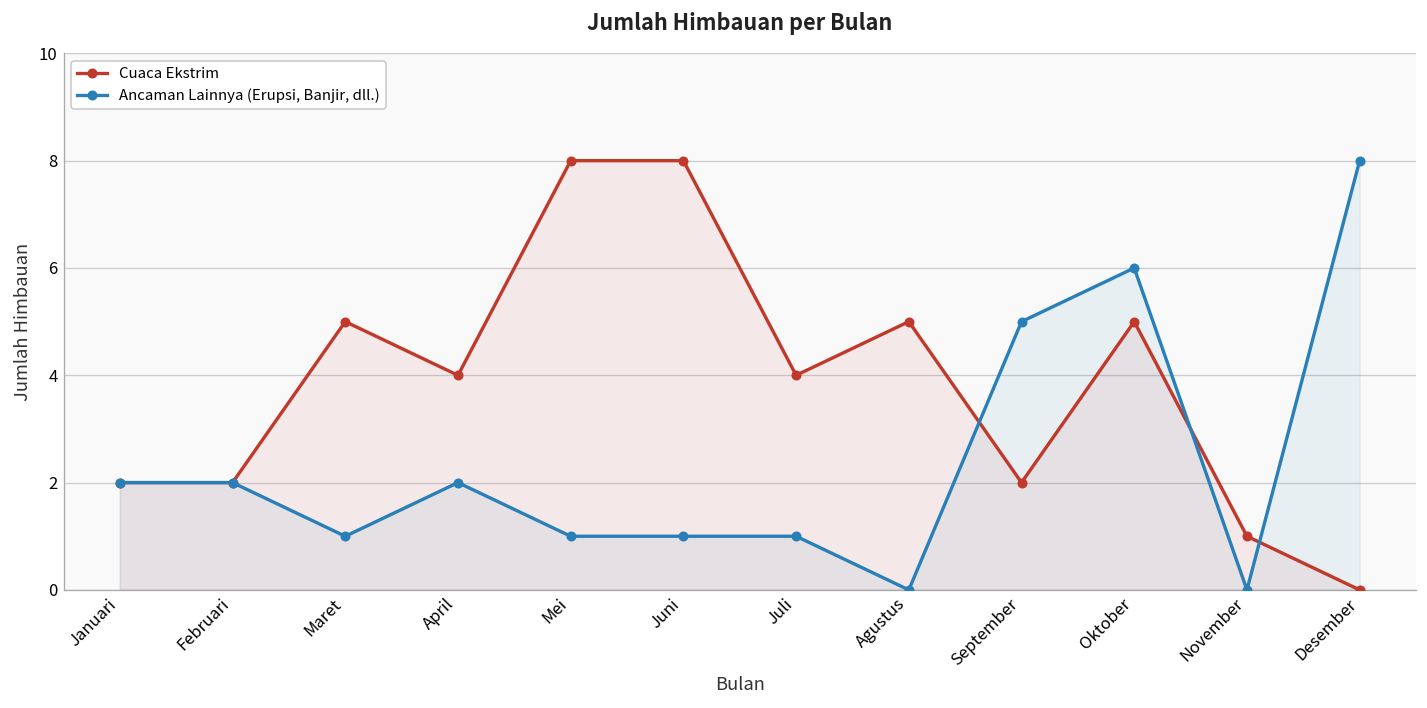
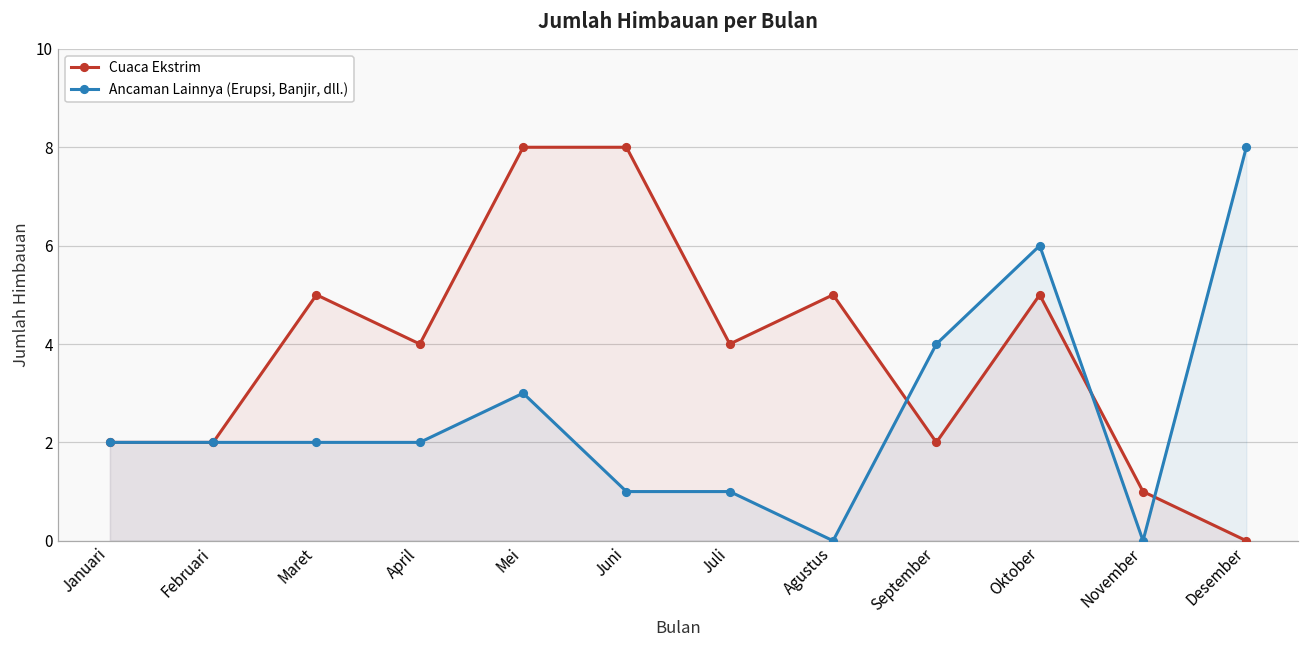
  {
    "Cuaca Ekstrim": {
      "Maret": 5,
      "April": 4,
      "Mei": 8,
      "Juni": 8,
      "Juli": 4,
      "Agustus": 5,
      "September": 2,
      "Oktober": 5,
      "November": 1,
      "Desember": 0
    },
    "Ancaman Lainnya (Erupsi, Banjir, dll.)": {
-     "Maret": 1,
+     "Maret": 2,
      "April": 2,
-     "Mei": 1,
+     "Mei": 3,
      "Juni": 1,
      "Juli": 1,
      "Agustus": 0,
-     "September": 5,
+     "September": 4,
      "Oktober": 6,
      "November": 0,
      "Desember": 8
    }
  }
